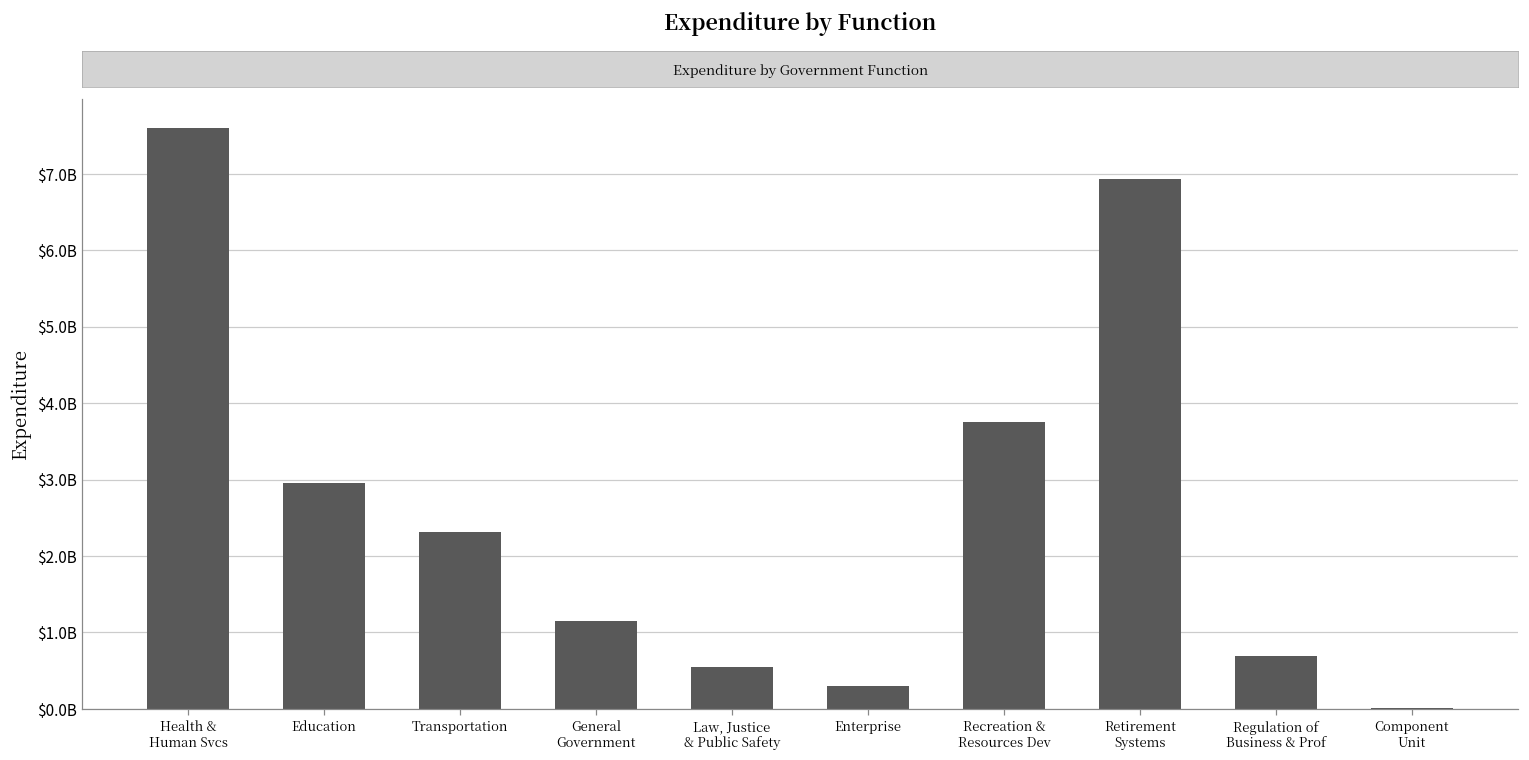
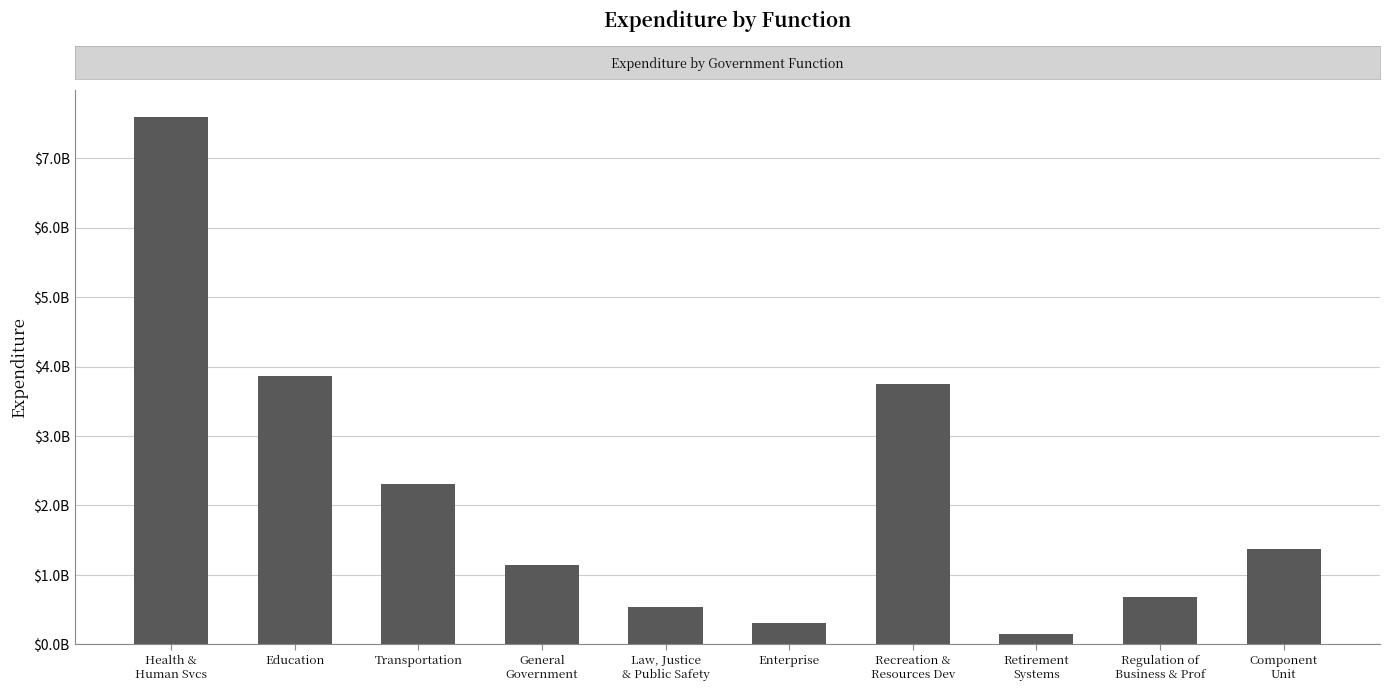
  {
    "Health & Human Svcs": "$7600000000",
-   "Education": "$3000000000",
+   "Education": "$3900000000",
    "Transportation": "$2300000000",
    "General Government": "$1100000000",
    "Law, Justice & Public Safety": "$500000000",
    "Enterprise": "$300000000",
    "Recreation & Resources Dev": "$3800000000",
-   "Retirement Systems": "$6900000000",
+   "Retirement Systems": "$100000000",
    "Regulation of Business & Prof": "$700000000",
-   "Component Unit": "$0"
+   "Component Unit": "$1400000000"
  }
